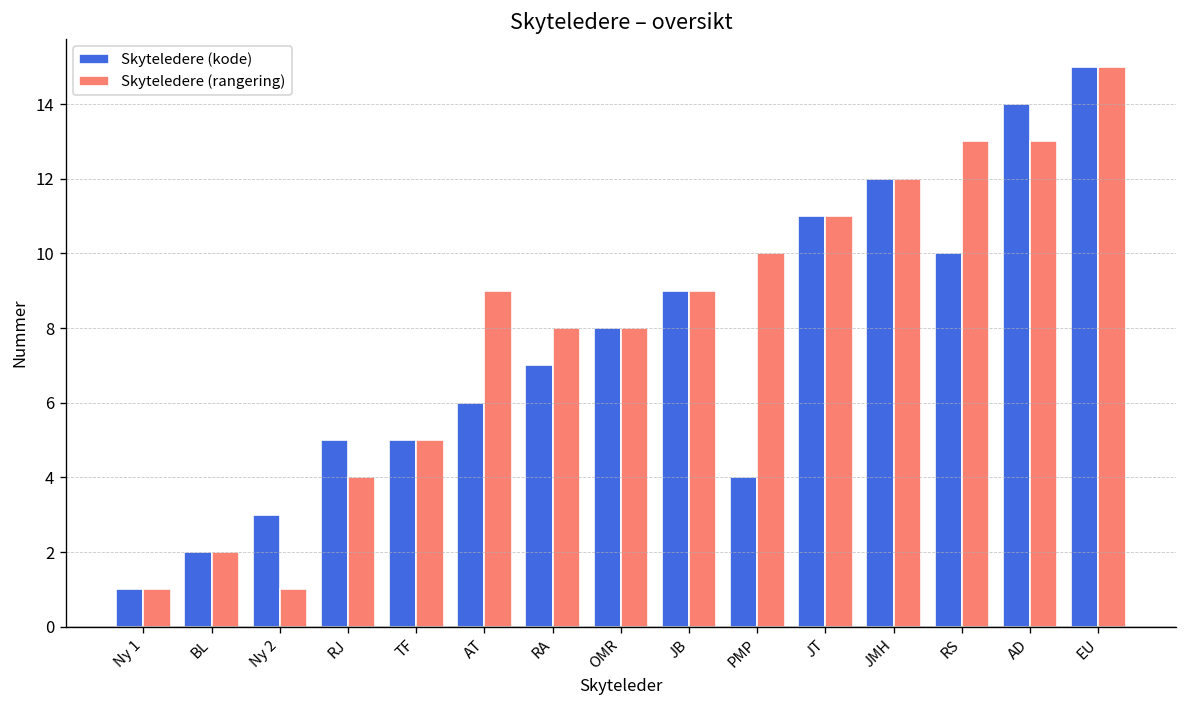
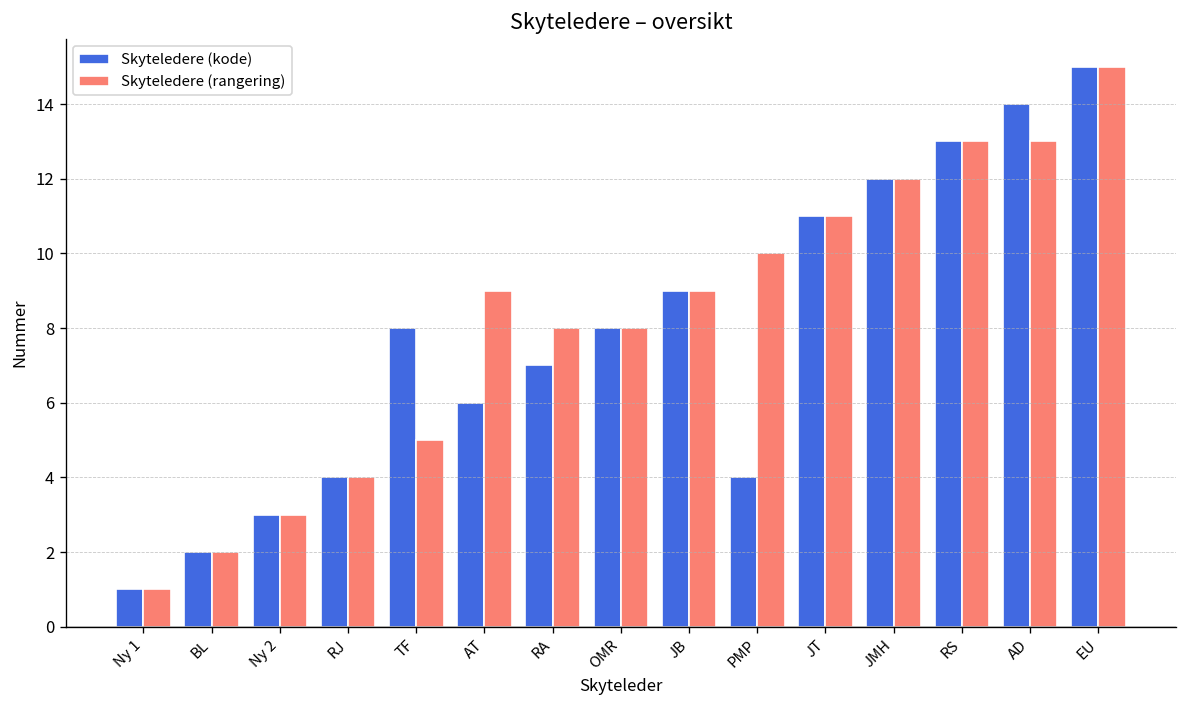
  {
    "Skyteledere (kode)": {
      "Ny 1": 1,
      "BL": 2,
      "Ny 2": 3,
-     "RJ": 5,
-     "TF": 5,
+     "RJ": 4,
+     "TF": 8,
      "AT": 6,
      "RA": 7,
      "OMR": 8,
      "JB": 9,
      "PMP": 4,
      "JT": 11,
      "JMH": 12,
-     "RS": 10,
+     "RS": 13,
      "AD": 14,
      "EU": 15
    },
    "Skyteledere (rangering)": {
      "Ny 1": 1,
      "BL": 2,
-     "Ny 2": 1,
+     "Ny 2": 3,
      "RJ": 4,
      "TF": 5,
      "AT": 9,
      "RA": 8,
      "OMR": 8,
      "JB": 9,
      "PMP": 10,
      "JT": 11,
      "JMH": 12,
      "RS": 13,
      "AD": 13,
      "EU": 15
    }
  }
